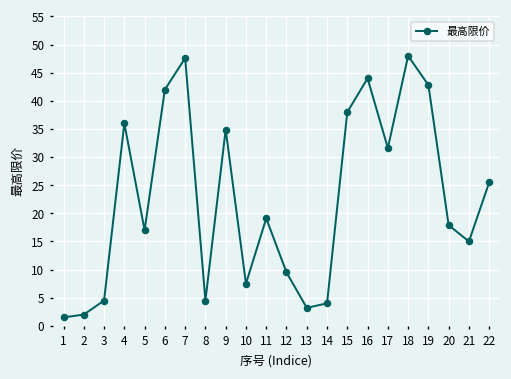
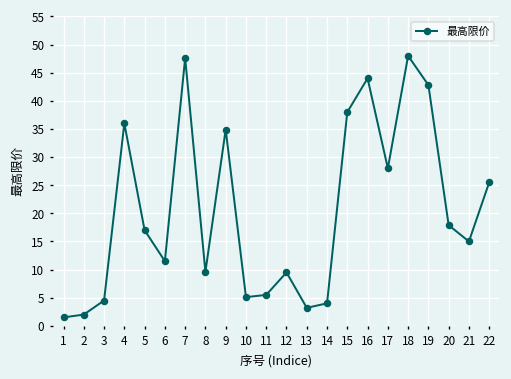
  {
    "1": 2,
    "2": 2,
    "3": 5,
    "4": 36,
    "5": 17,
-   "6": 42,
+   "6": 12,
    "7": 48,
-   "8": 5,
+   "8": 10,
    "9": 35,
-   "10": 8,
-   "11": 19,
+   "10": 5,
+   "11": 6,
    "12": 10,
    "13": 3,
    "14": 4,
    "15": 38,
    "16": 44,
-   "17": 32,
+   "17": 28,
    "18": 48,
    "19": 43,
    "20": 18,
    "21": 15,
    "22": 26
  }
